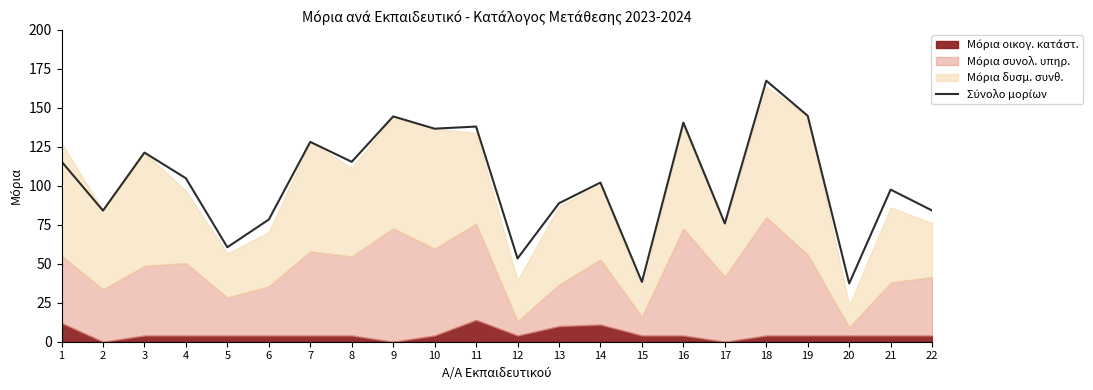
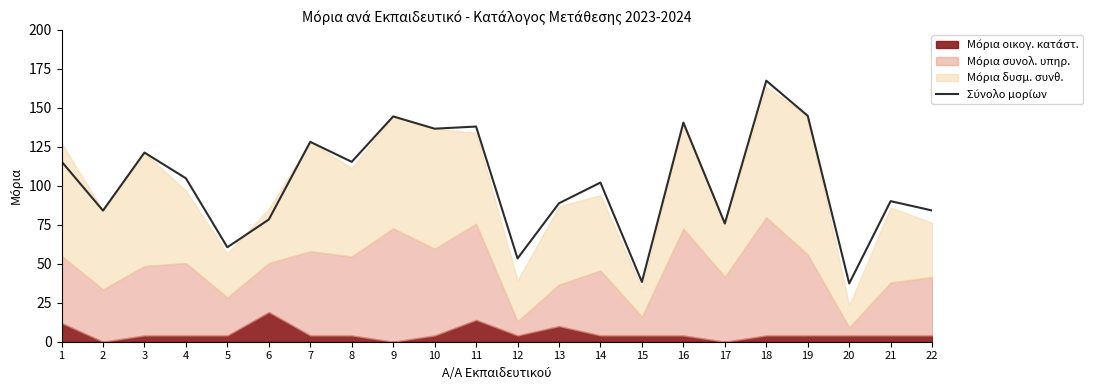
  {
    "Σύνολο μορίων": {
      "1": 116,
      "4": 105,
      "5": 61,
      "6": 78,
      "8": 115,
      "11": 138,
      "12": 53,
      "13": 89,
      "15": 38,
      "18": 167,
      "20": 37,
-     "21": 98,
+     "21": 90,
      "22": 84
    },
    "Μόρια οικογ. κατάστ.": {
      "1": 12,
      "2": 0,
      "3": 4,
      "4": 4,
      "5": 4,
-     "6": 4,
+     "6": 19,
      "7": 4,
      "8": 4,
      "9": 0,
      "10": 4,
      "11": 14,
      "12": 4,
      "13": 10,
-     "14": 11,
+     "14": 4,
      "15": 4,
      "16": 4,
      "17": 0,
      "18": 4,
      "19": 4,
      "20": 4,
      "21": 4,
      "22": 4
    }
  }
